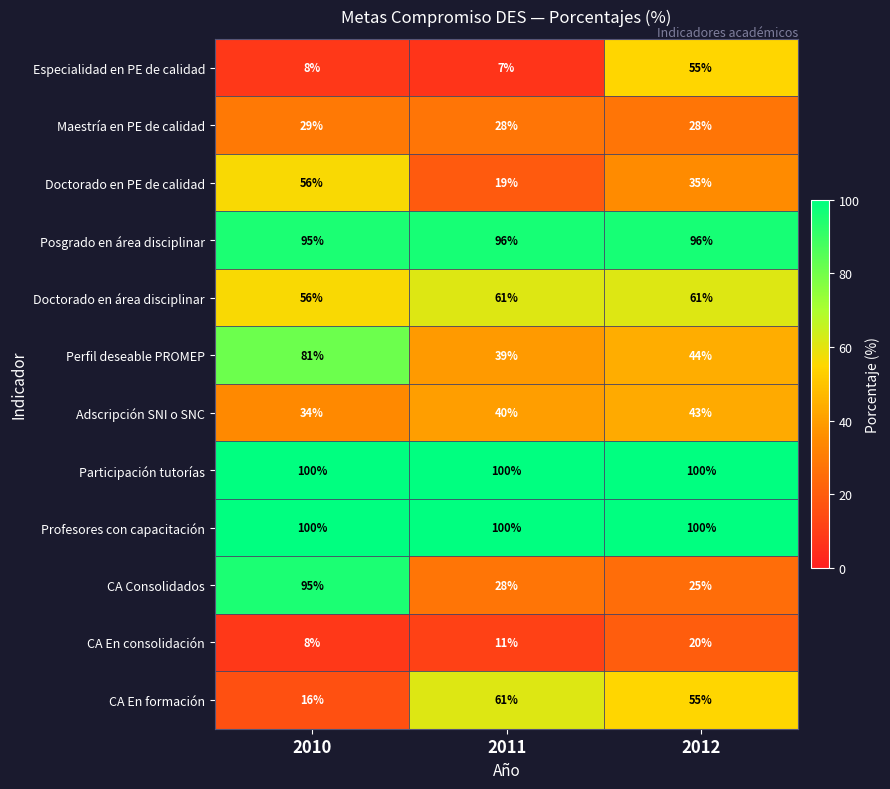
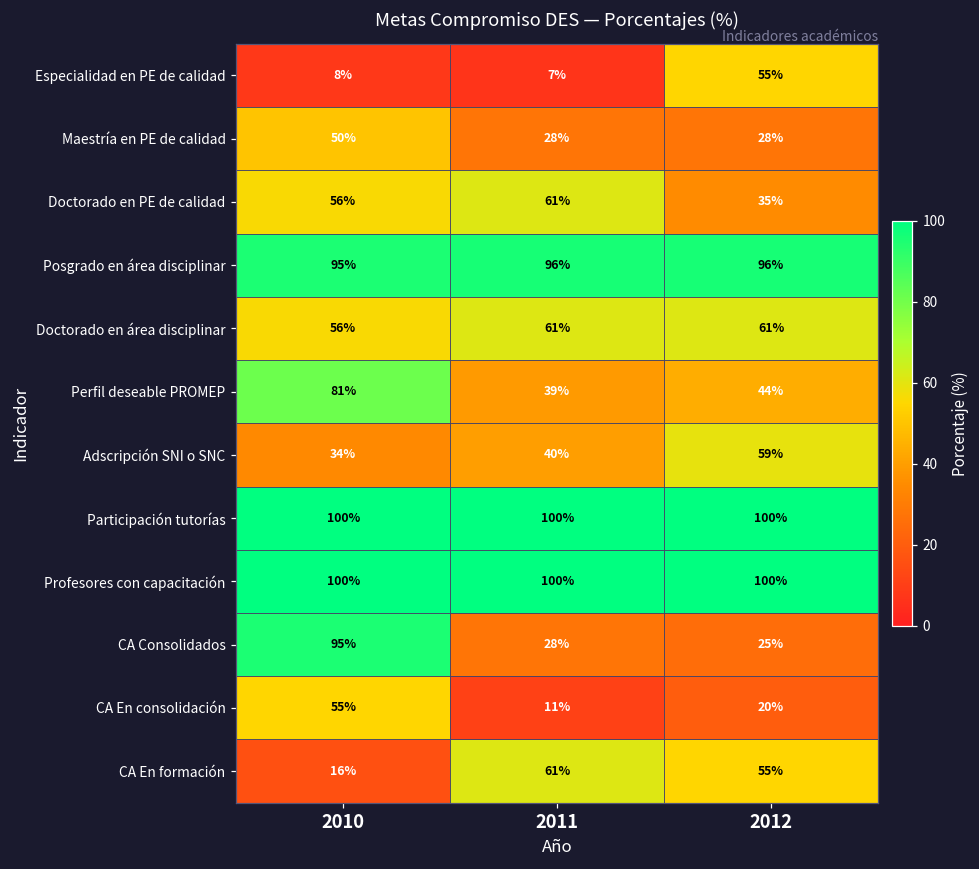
  {
    "Especialidad en PE de calidad": {
      "2010": "8%",
      "2011": "7%",
      "2012": "55%"
    },
    "Maestría en PE de calidad": {
-     "2010": "29%",
+     "2010": "50%",
      "2011": "28%",
      "2012": "28%"
    },
    "Doctorado en PE de calidad": {
      "2010": "56%",
-     "2011": "19%",
+     "2011": "61%",
      "2012": "35%"
    },
    "Posgrado en área disciplinar": {
      "2010": "95%",
      "2011": "96%",
      "2012": "96%"
    },
    "Doctorado en área disciplinar": {
      "2010": "56%",
      "2011": "61%",
      "2012": "61%"
    },
    "Perfil deseable PROMEP": {
      "2010": "81%",
      "2011": "39%",
      "2012": "44%"
    },
    "Adscripción SNI o SNC": {
      "2010": "34%",
      "2011": "40%",
-     "2012": "43%"
+     "2012": "59%"
    },
    "Participación tutorías": {
      "2010": "100%",
      "2011": "100%",
      "2012": "100%"
    },
    "Profesores con capacitación": {
      "2010": "100%",
      "2011": "100%",
      "2012": "100%"
    },
    "CA Consolidados": {
      "2010": "95%",
      "2011": "28%",
      "2012": "25%"
    },
    "CA En consolidación": {
-     "2010": "8%",
+     "2010": "55%",
      "2011": "11%",
      "2012": "20%"
    },
    "CA En formación": {
      "2010": "16%",
      "2011": "61%",
      "2012": "55%"
    }
  }
